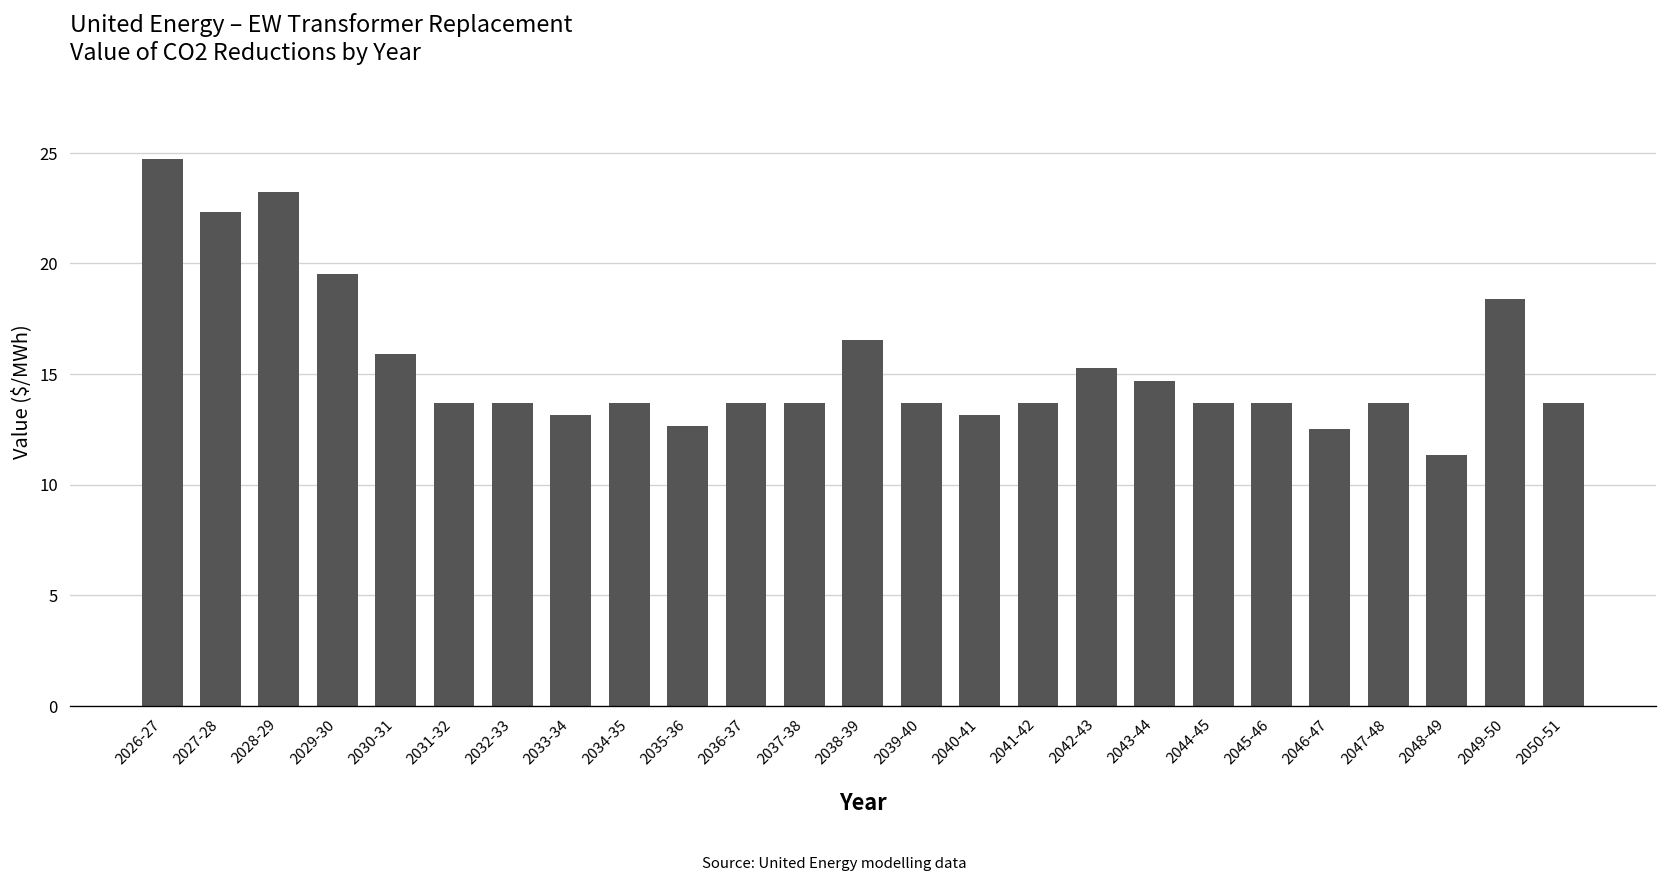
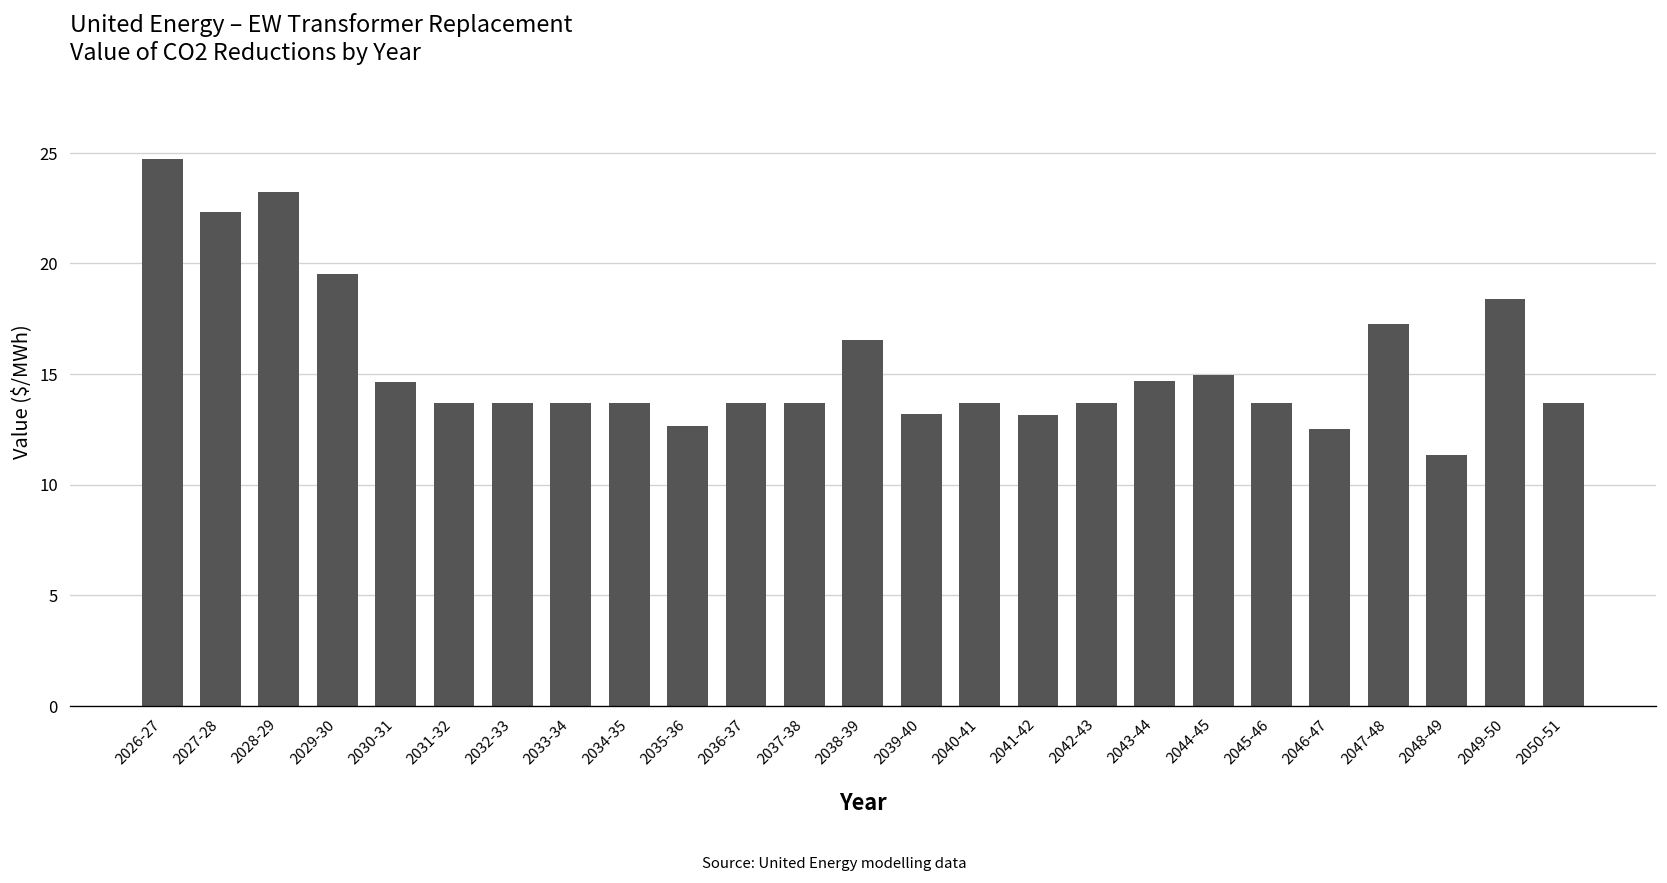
  {
    "2026-27": 24.7,
    "2027-28": 22.3,
    "2028-29": 23.2,
    "2029-30": 19.5,
-   "2030-31": 15.9,
+   "2030-31": 14.7,
    "2031-32": 13.7,
    "2032-33": 13.7,
-   "2033-34": 13.2,
+   "2033-34": 13.7,
    "2034-35": 13.7,
    "2035-36": 12.6,
    "2036-37": 13.7,
    "2037-38": 13.7,
    "2038-39": 16.6,
-   "2039-40": 13.7,
-   "2040-41": 13.2,
-   "2041-42": 13.7,
-   "2042-43": 15.3,
+   "2039-40": 13.2,
+   "2040-41": 13.7,
+   "2041-42": 13.2,
+   "2042-43": 13.7,
    "2043-44": 14.7,
-   "2044-45": 13.7,
+   "2044-45": 14.9,
    "2045-46": 13.7,
    "2046-47": 12.5,
-   "2047-48": 13.7,
+   "2047-48": 17.3,
    "2048-49": 11.3,
    "2049-50": 18.4,
    "2050-51": 13.7
  }
